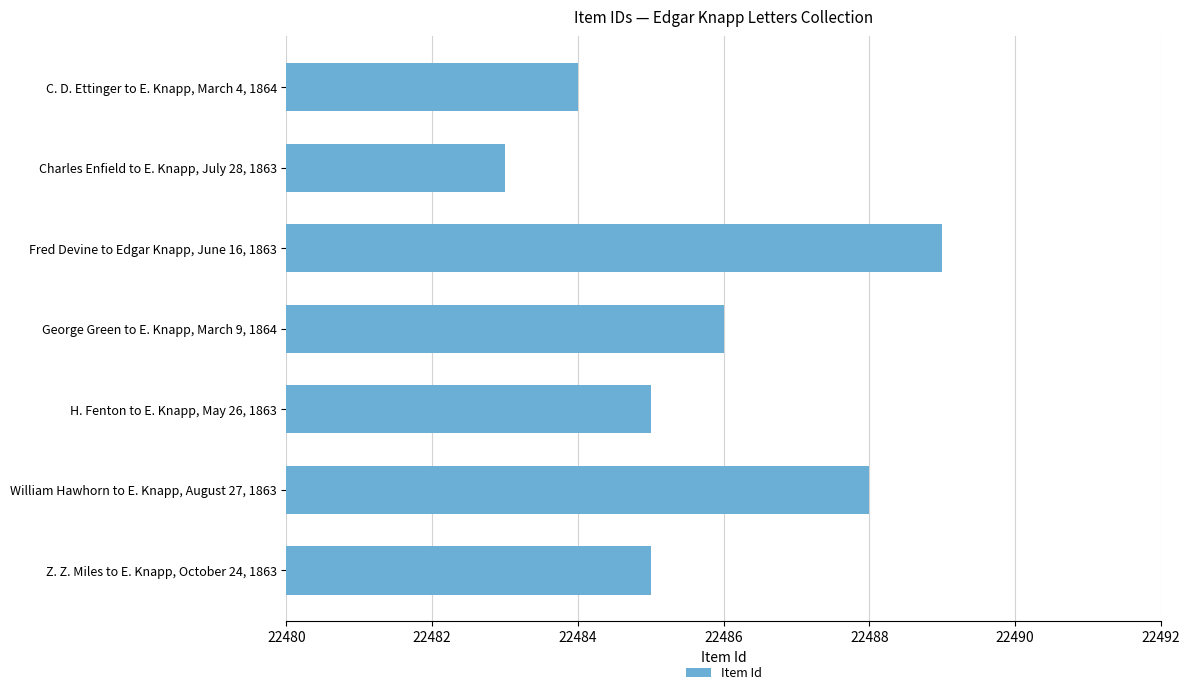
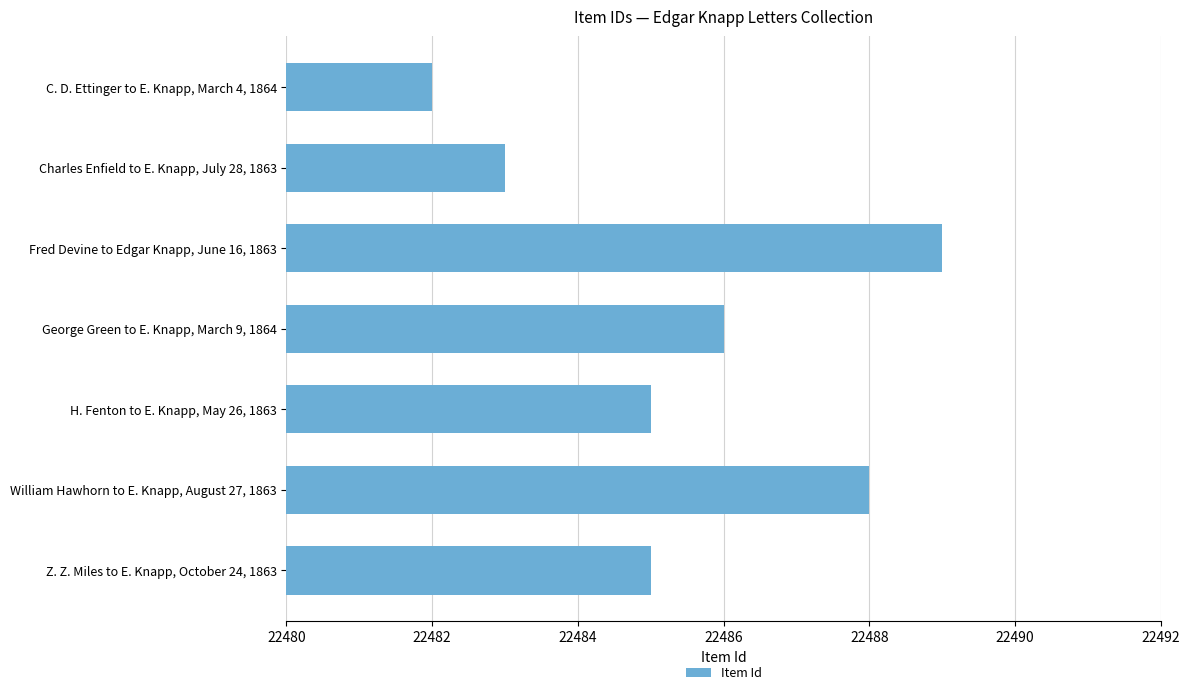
  {
-   "C. D. Ettinger to E. Knapp, March 4, 1864": 22484,
+   "C. D. Ettinger to E. Knapp, March 4, 1864": 22482,
    "Charles Enfield to E. Knapp, July 28, 1863": 22483,
    "Fred Devine to Edgar Knapp, June 16, 1863": 22489,
    "George Green to E. Knapp, March 9, 1864": 22486,
    "H. Fenton to E. Knapp, May 26, 1863": 22485,
    "William Hawhorn to E. Knapp, August 27, 1863": 22488,
    "Z. Z. Miles to E. Knapp, October 24, 1863": 22485
  }
